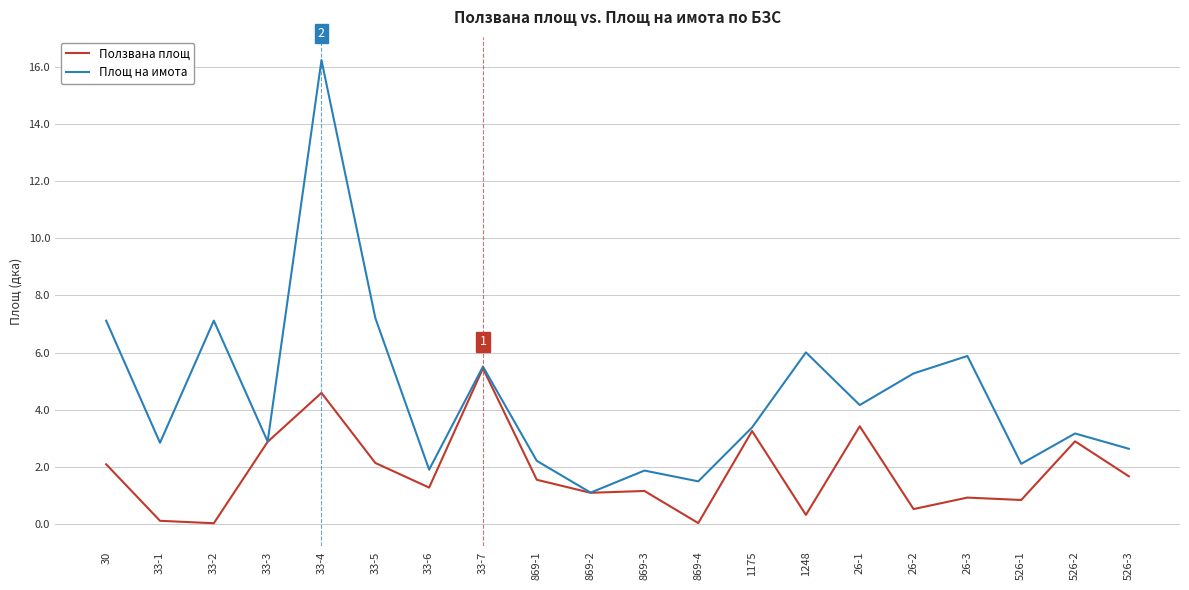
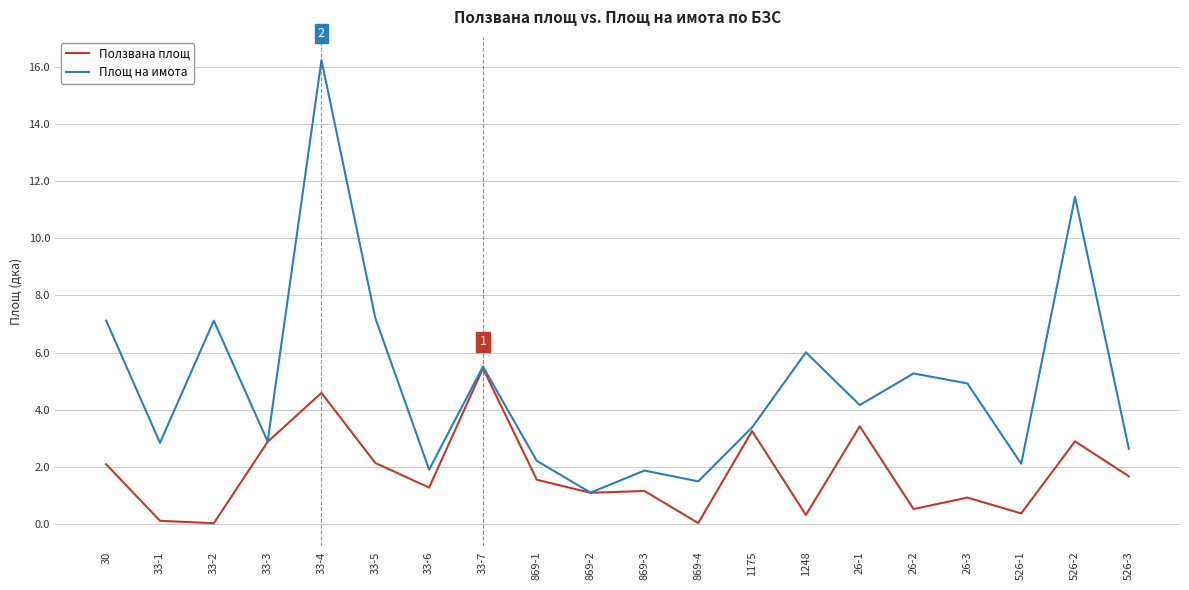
  {
    "Ползвана площ": {
      "30": 2.1,
      "33-1": 0.1,
      "33-2": 0.0,
      "33-4": 4.6,
      "33-5": 2.1,
      "33-6": 1.3,
      "869-1": 1.5,
      "869-3": 1.2,
      "869-4": 0.0,
      "1175": 3.3,
      "1248": 0.3,
      "26-1": 3.4,
      "26-2": 0.5,
      "26-3": 0.9,
-     "526-1": 0.8,
+     "526-1": 0.4,
      "526-2": 2.9,
      "526-3": 1.7
    },
    "Площ на имота": {
      "30": 7.1,
      "33-1": 2.8,
      "33-2": 7.1,
      "33-5": 7.2,
      "33-6": 1.9,
      "869-1": 2.2,
      "869-3": 1.9,
      "869-4": 1.5,
      "1175": 3.4,
      "1248": 6.0,
      "26-1": 4.2,
      "26-2": 5.3,
-     "26-3": 5.9,
+     "26-3": 4.9,
      "526-1": 2.1,
-     "526-2": 3.2,
+     "526-2": 11.5,
      "526-3": 2.6
    }
  }
